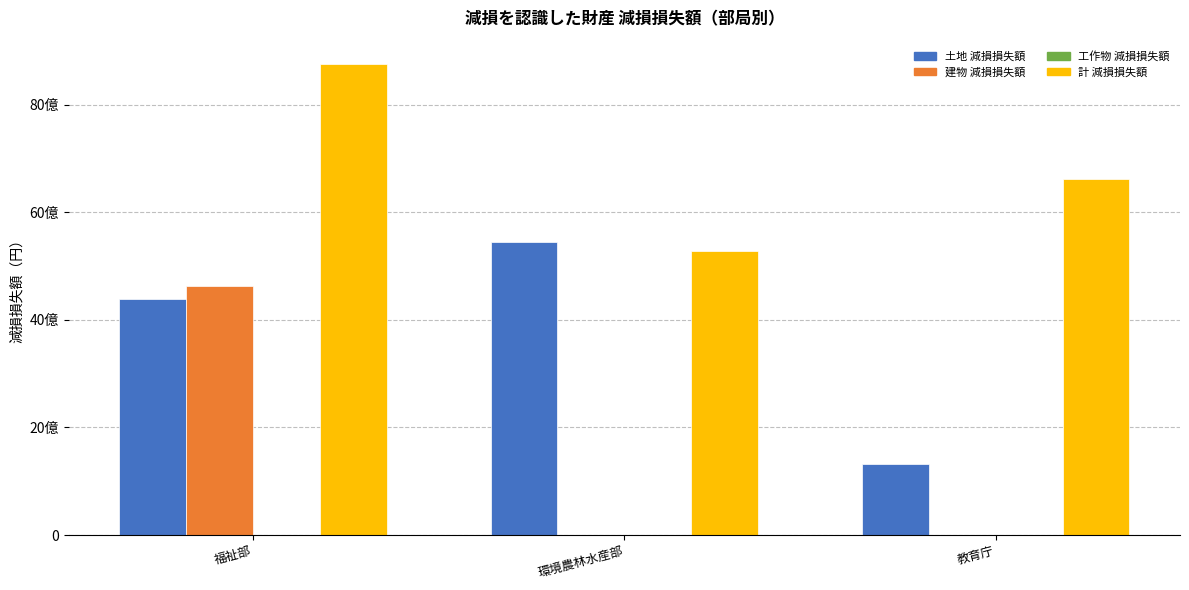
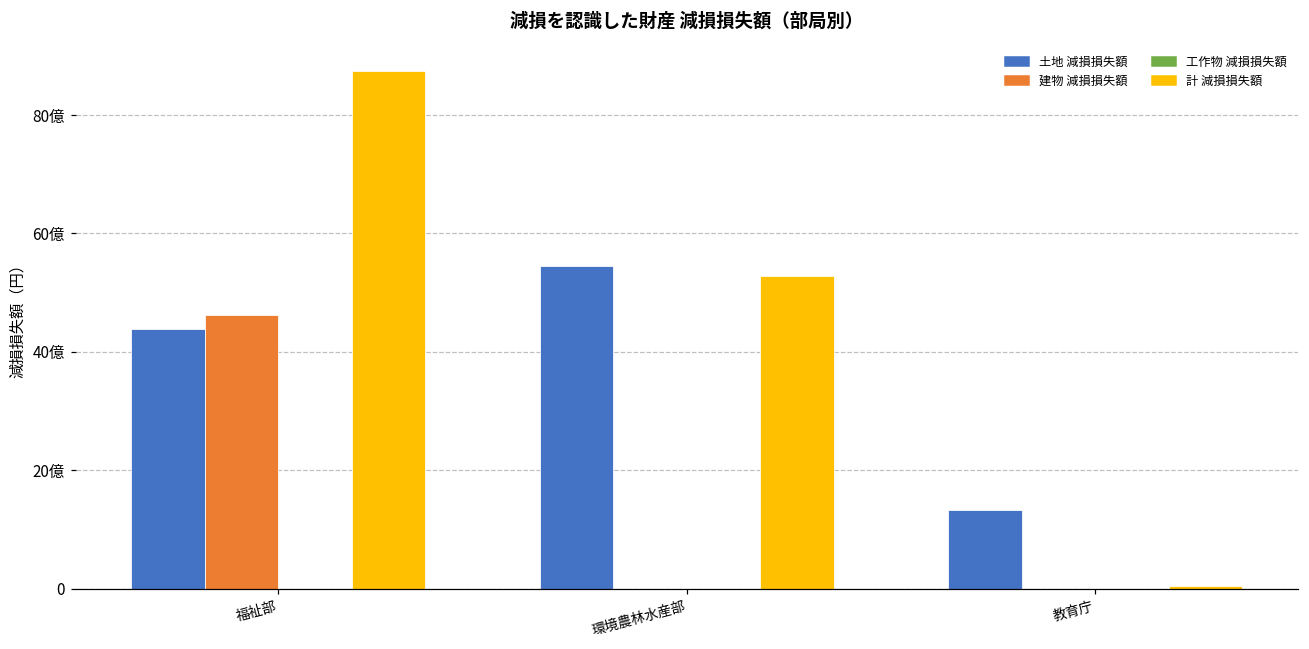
  {
    "土地 減損損失額": {
      "福祉部": "44億",
      "環境農林水産部": "54億",
      "教育庁": "13億"
    },
    "建物 減損損失額": {
      "福祉部": "46億",
      "環境農林水産部": "0億",
      "教育庁": "0億"
    },
    "工作物 減損損失額": {
      "福祉部": "0億",
      "環境農林水産部": "0億",
      "教育庁": "0億"
    },
    "計 減損損失額": {
      "福祉部": "88億",
      "環境農林水産部": "53億",
-     "教育庁": "66億"
+     "教育庁": "0億"
    }
  }
